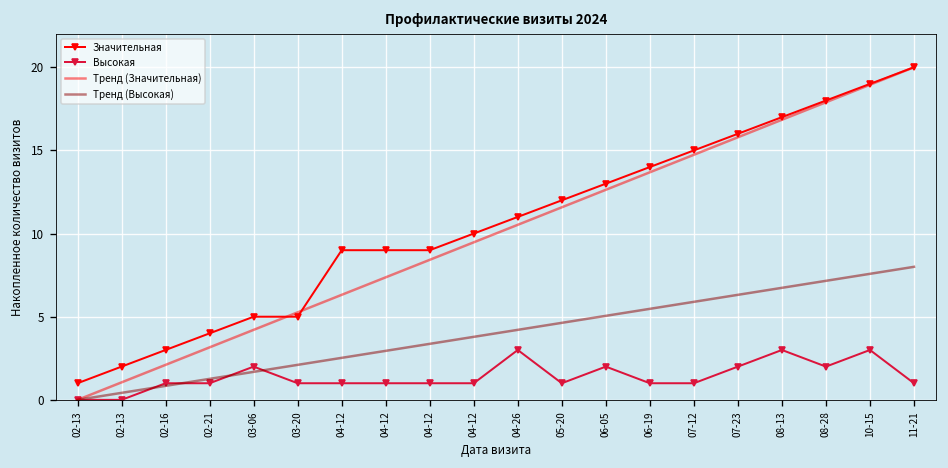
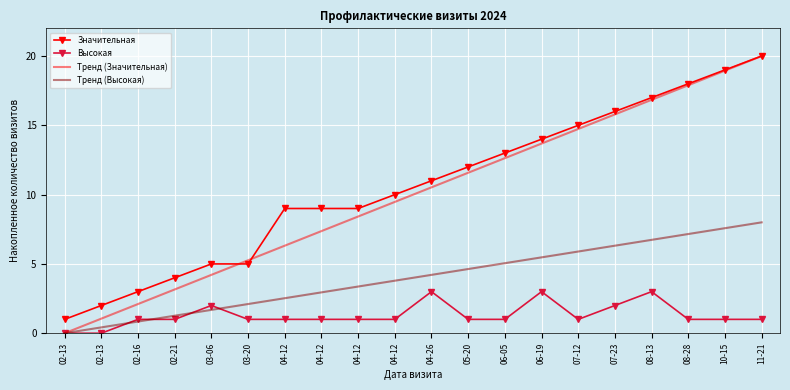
  {
    "Высокая": {
      "02-21": 1,
      "03-06": 2,
      "03-20": 1,
      "04-26": 3,
      "05-20": 1,
-     "06-05": 2,
-     "06-19": 1,
+     "06-05": 1,
+     "06-19": 3,
      "07-12": 1,
      "07-23": 2,
      "08-13": 3,
-     "08-28": 2,
-     "10-15": 3,
+     "08-28": 1,
+     "10-15": 1,
      "11-21": 1
    },
    "Тренд (Высокая)": {
      "02-21": 1.3,
      "03-06": 1.7,
      "03-20": 2,
      "04-26": 4.2,
      "05-20": 4.6,
      "06-05": 5,
      "06-19": 5.5,
      "07-12": 6,
      "07-23": 6.3,
      "08-13": 6.7,
      "08-28": 7,
      "10-15": 7.6,
      "11-21": 8
    }
  }
